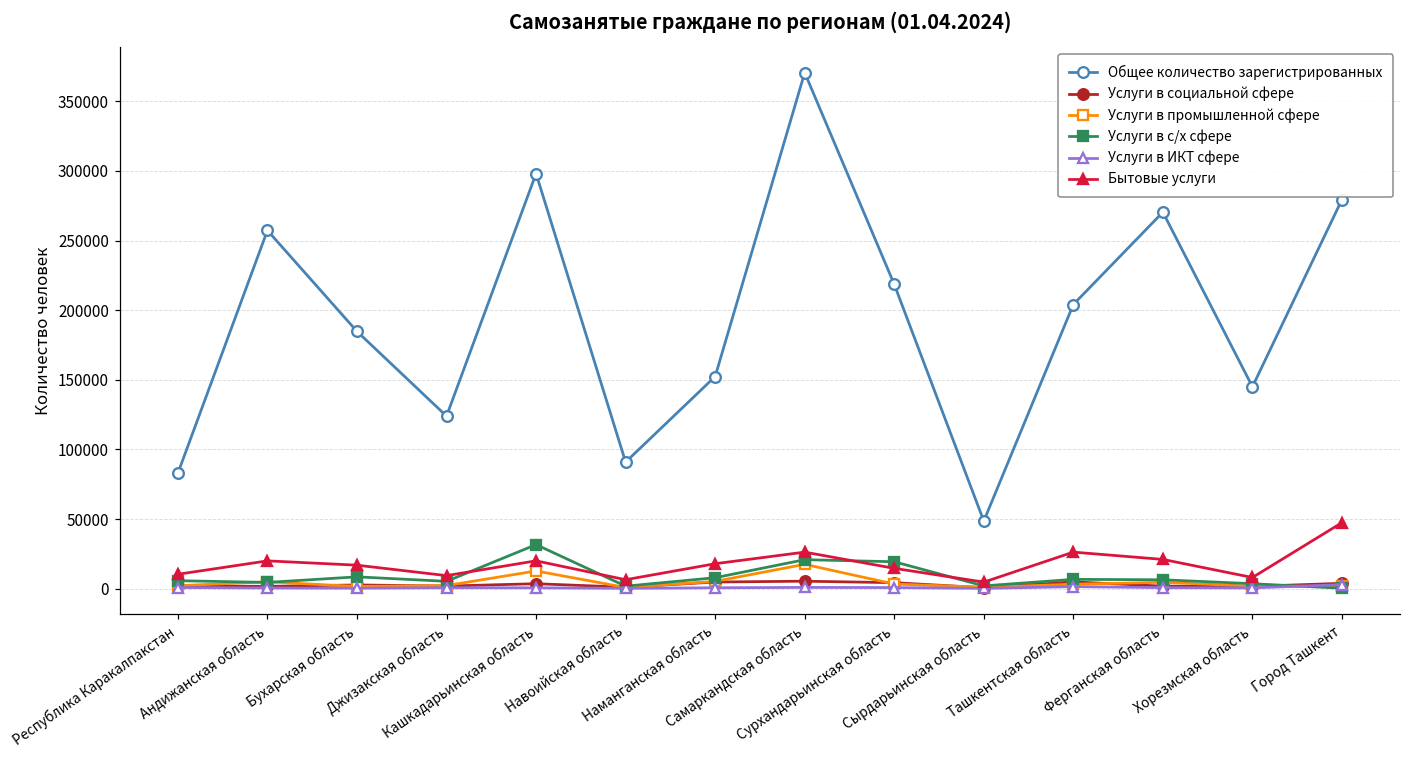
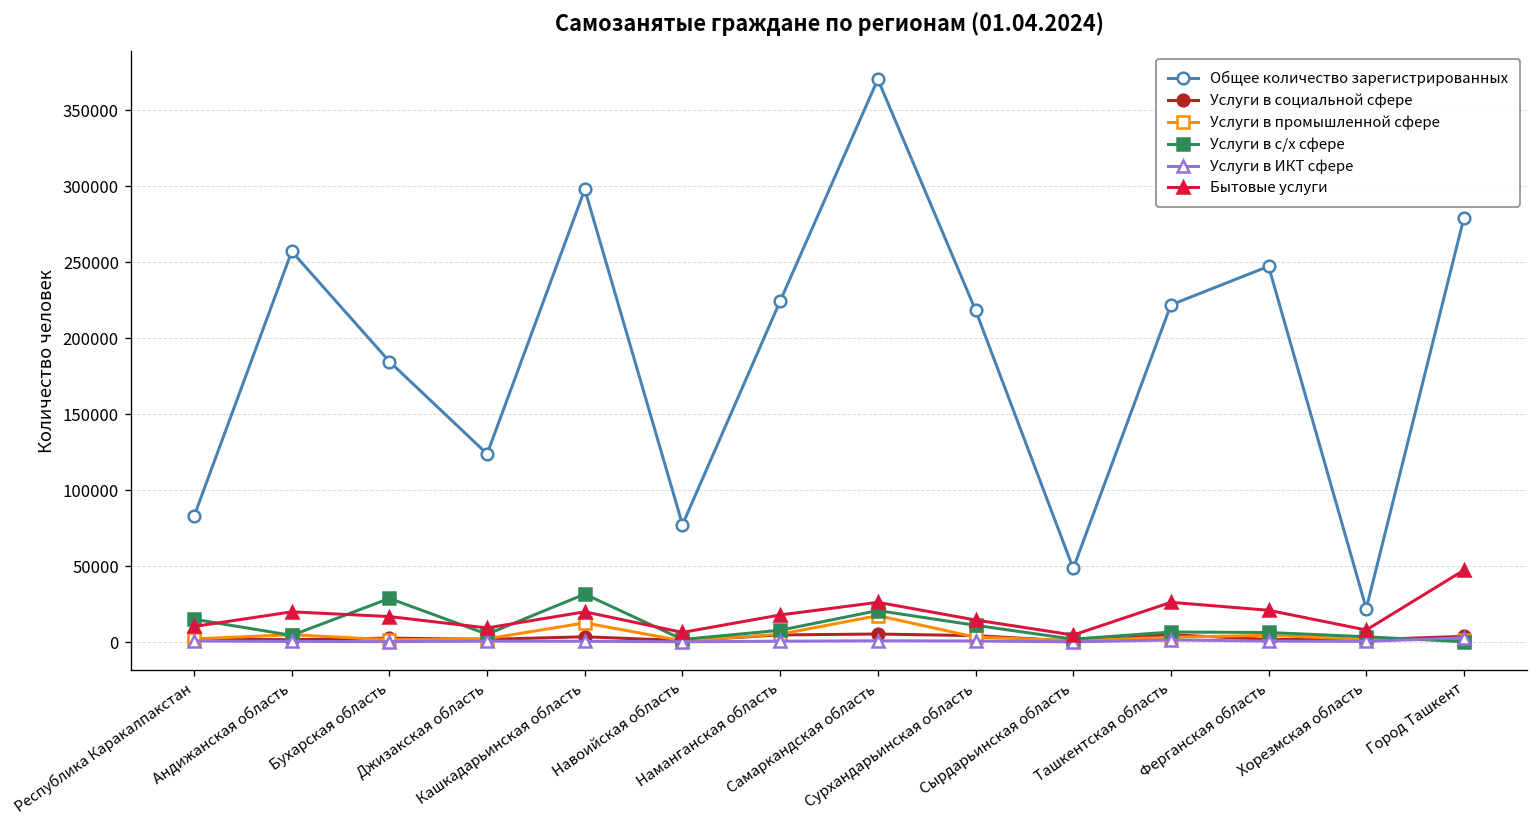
  {
    "Общее количество зарегистрированных": {
      "Республика Каракалпакстан": 83000,
      "Андижанская область": 257000,
      "Бухарская область": 185000,
      "Джизакская область": 124000,
      "Кашкадарьинская область": 298000,
-     "Навоийская область": 91000,
-     "Наманганская область": 152000,
+     "Навоийская область": 77000,
+     "Наманганская область": 225000,
      "Самаркандская область": 370000,
      "Сурхандарьинская область": 219000,
      "Сырдарьинская область": 49000,
-     "Ташкентская область": 204000,
-     "Ферганская область": 270000,
-     "Хорезмская область": 145000,
+     "Ташкентская область": 222000,
+     "Ферганская область": 247000,
+     "Хорезмская область": 22000,
      "Город Ташкент": 279000
    },
    "Услуги в промышленной сфере": {
      "Кашкадарьинская область": 13000,
      "Самаркандская область": 18000
    },
    "Услуги в с/х сфере": {
-     "Республика Каракалпакстан": 6000,
-     "Бухарская область": 9000,
+     "Республика Каракалпакстан": 15000,
+     "Бухарская область": 29000,
      "Джизакская область": 5000,
      "Кашкадарьинская область": 32000,
      "Наманганская область": 8000,
      "Самаркандская область": 21000,
-     "Сурхандарьинская область": 19000
+     "Сурхандарьинская область": 11000
    },
    "Услуги в ИКТ сфере": {
      "Кашкадарьинская область": 1000,
      "Наманганская область": 1000,
      "Самаркандская область": 1000,
      "Сурхандарьинская область": 1000
    }
  }
